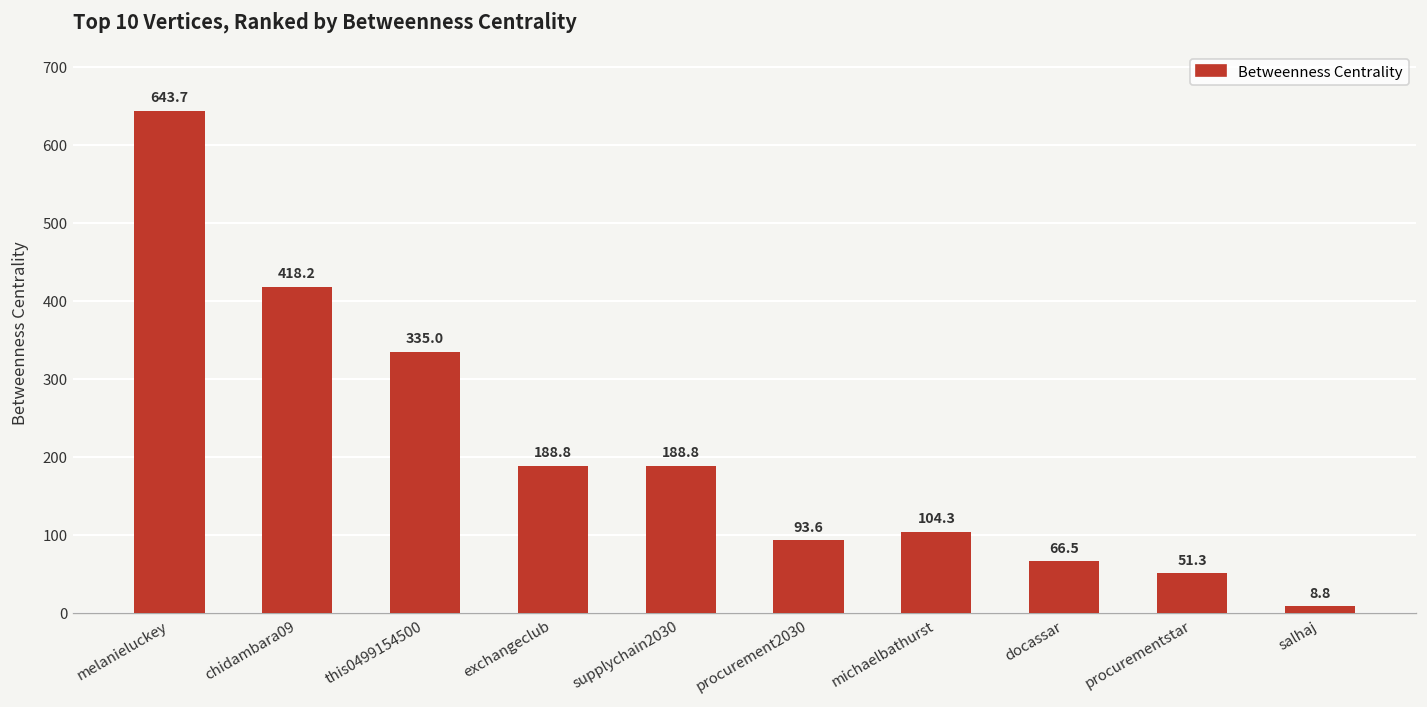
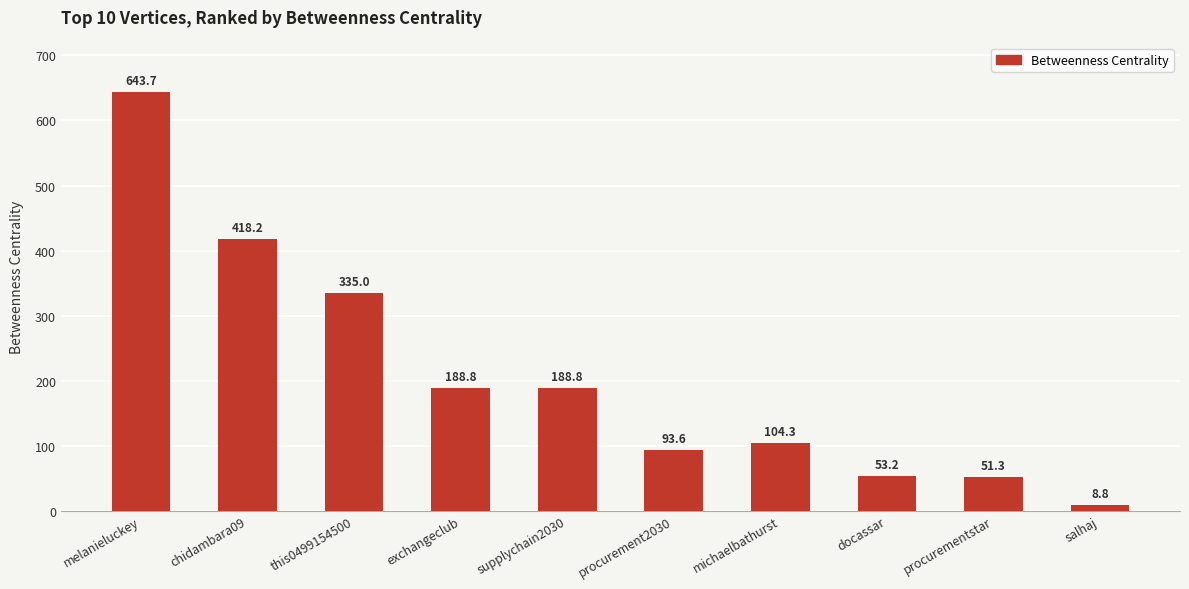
  {
    "melanieluckey": 643.7,
    "chidambara09": 418.2,
    "this0499154500": 335.0,
    "exchangeclub": 188.8,
    "supplychain2030": 188.8,
    "procurement2030": 93.6,
    "michaelbathurst": 104.3,
-   "docassar": 66.5,
+   "docassar": 53.2,
    "procurementstar": 51.3,
    "salhaj": 8.8
  }
